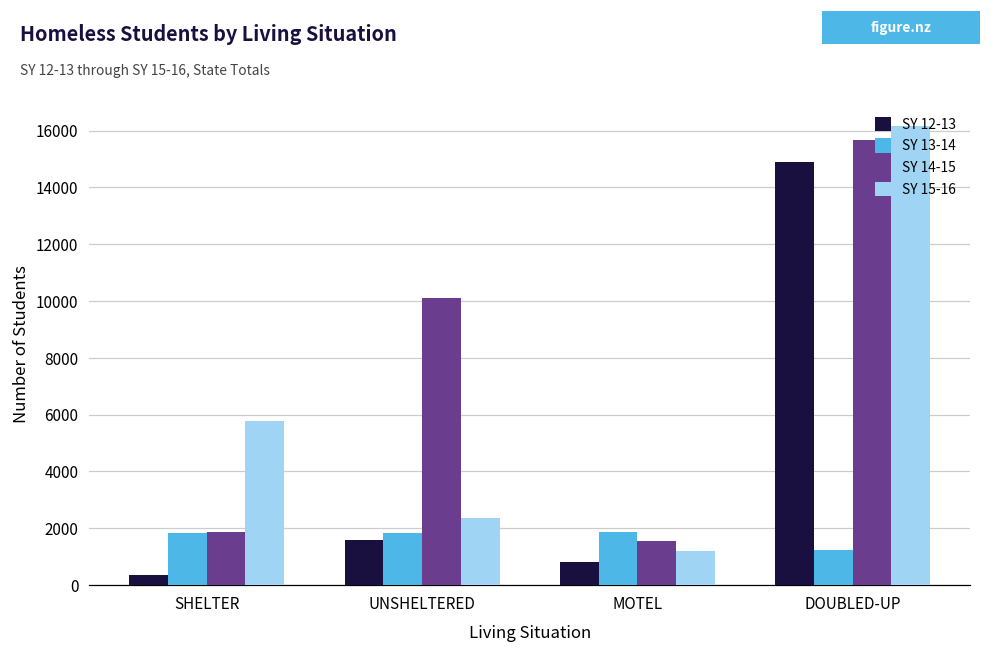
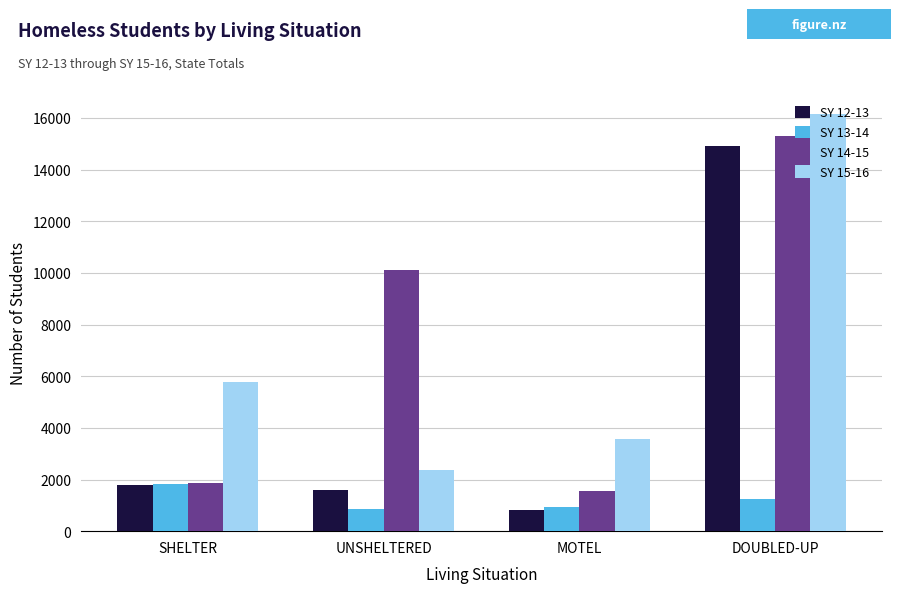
  {
    "SY 12-13": {
-     "SHELTER": 300,
+     "SHELTER": 1800,
      "UNSHELTERED": 1600,
      "MOTEL": 800,
      "DOUBLED-UP": 14900
    },
    "SY 13-14": {
      "SHELTER": 1800,
-     "UNSHELTERED": 1800,
-     "MOTEL": 1900,
+     "UNSHELTERED": 900,
+     "MOTEL": 900,
      "DOUBLED-UP": 1200
    },
    "SY 14-15": {
      "SHELTER": 1900,
      "UNSHELTERED": 10100,
      "MOTEL": 1500,
-     "DOUBLED-UP": 15700
+     "DOUBLED-UP": 15300
    },
    "SY 15-16": {
      "SHELTER": 5800,
      "UNSHELTERED": 2400,
-     "MOTEL": 1200,
+     "MOTEL": 3600,
      "DOUBLED-UP": 16200
    }
  }
